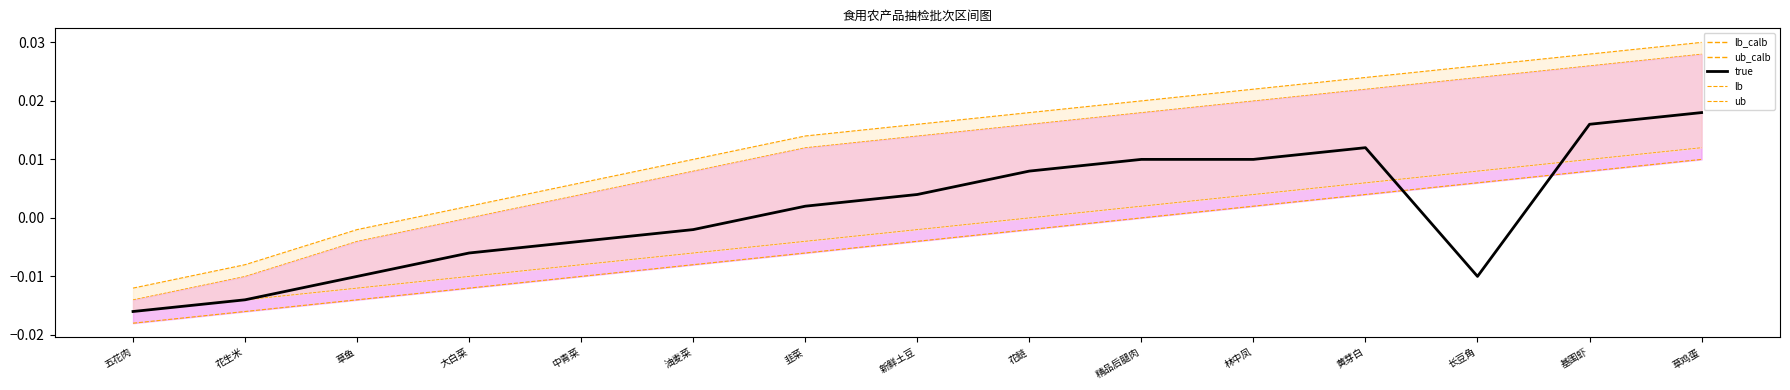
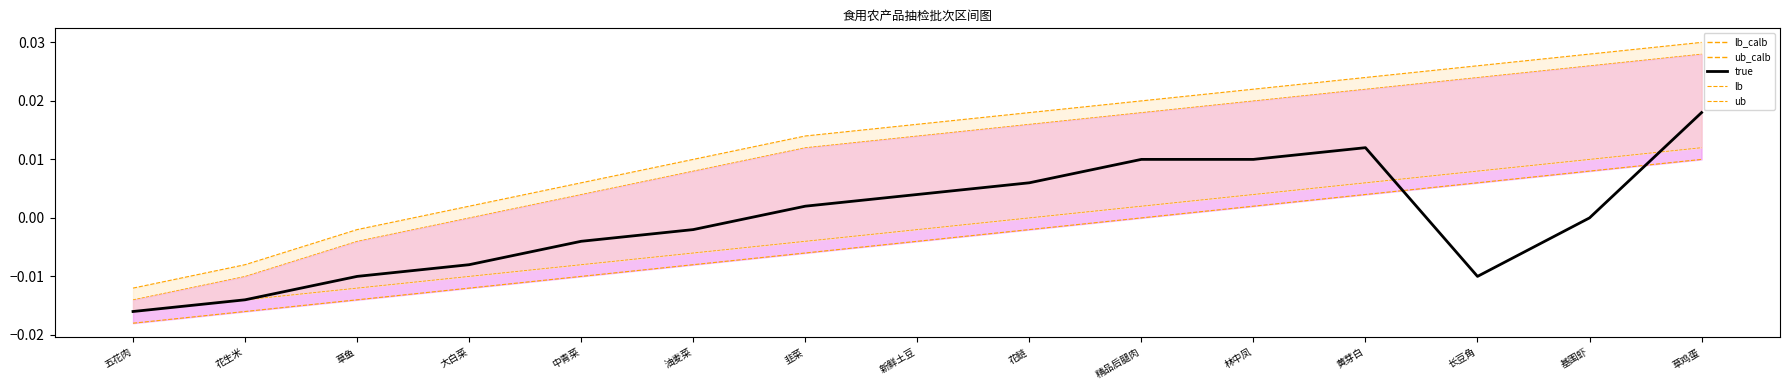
  {
    "true": {
      "草鱼": -0.010,
-     "大白菜": -0.006,
+     "大白菜": -0.008,
      "中青菜": -0.004,
      "油麦菜": -0.002,
      "韭菜": 0.002,
      "新鲜土豆": 0.004,
-     "花鲢": 0.008,
+     "花鲢": 0.006,
      "精品后腿肉": 0.010,
      "林中凤": 0.010,
      "黄芽白": 0.012,
      "长豆角": -0.010,
-     "基围虾": 0.016,
+     "基围虾": 0.000,
      "草鸡蛋": 0.018
    }
  }
